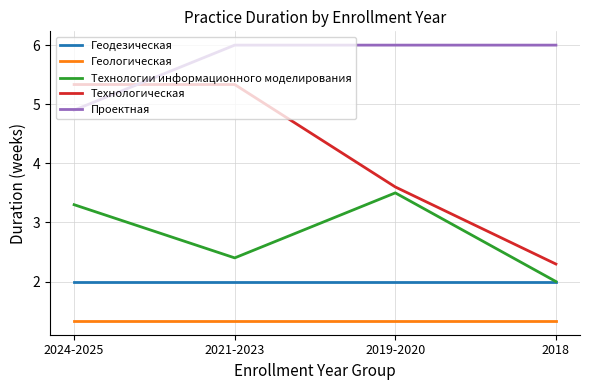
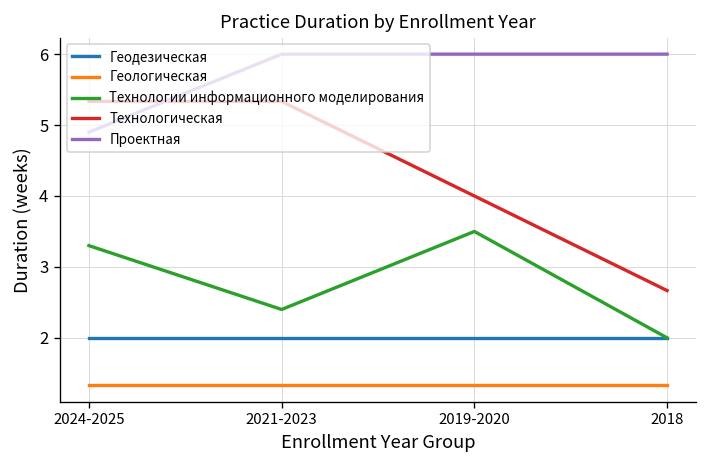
  {
    "Геодезическая": {
      "2024-2025": 2.0,
      "2021-2023": 2.0,
      "2019-2020": 2.0
    },
    "Геологическая": {
      "2024-2025": 1.3,
      "2021-2023": 1.3,
      "2019-2020": 1.3,
      "2018": 1.3
    },
    "Технологии информационного моделирования": {
      "2024-2025": 3.3,
      "2021-2023": 2.4,
      "2019-2020": 3.5
    },
    "Технологическая": {
-     "2019-2020": 3.6,
-     "2018": 2.3
+     "2019-2020": 4.0,
+     "2018": 2.7
    },
    "Проектная": {
      "2019-2020": 6.0,
      "2018": 6.0
    }
  }
